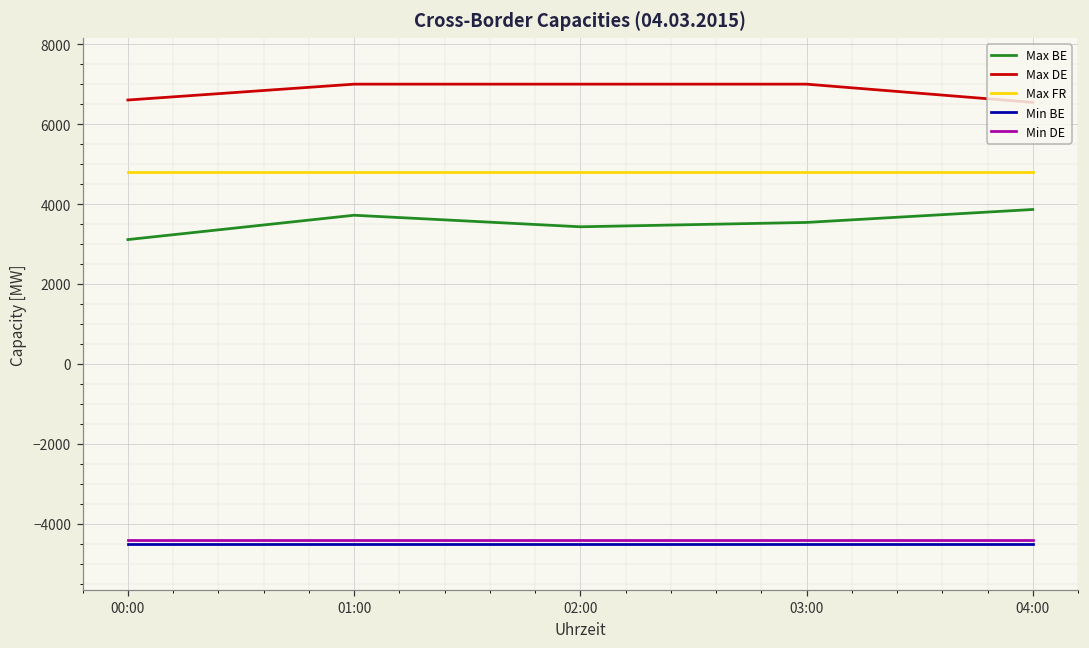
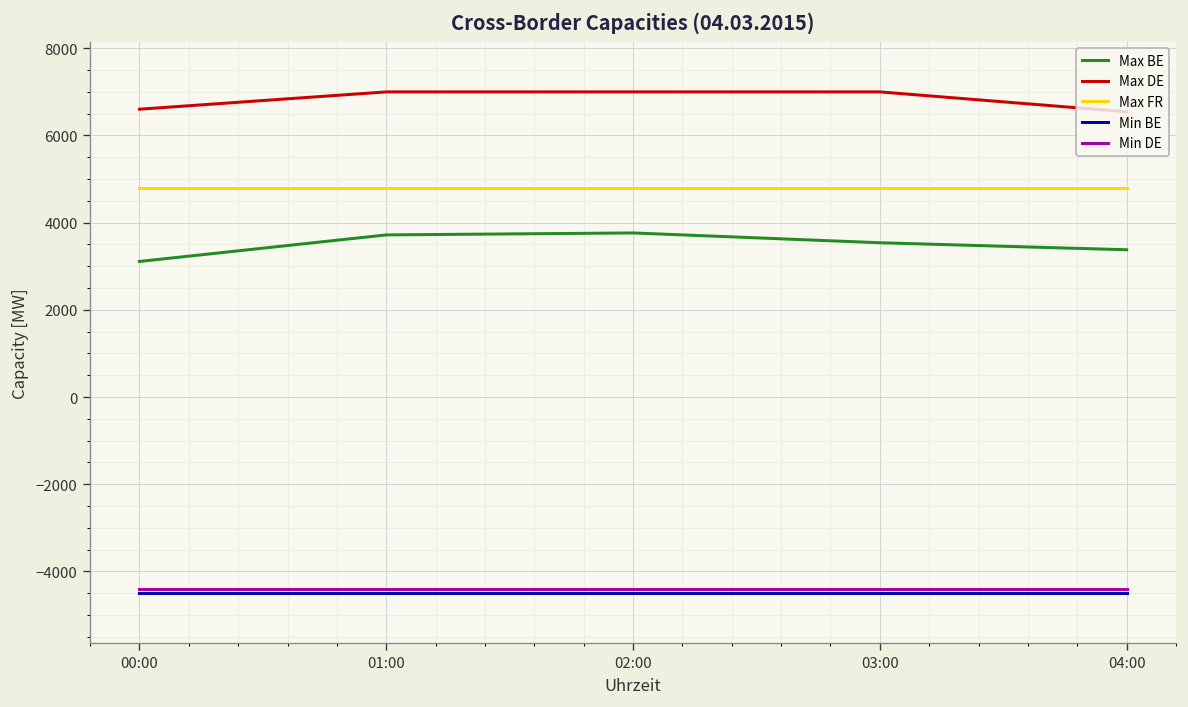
  {
    "Max BE": {
      "00:00": 3100,
      "01:00": 3700,
-     "02:00": 3400,
+     "02:00": 3800,
      "03:00": 3500,
-     "04:00": 3900
+     "04:00": 3400
    },
    "Max DE": {
      "00:00": 6600,
      "01:00": 7000,
      "02:00": 7000,
      "03:00": 7000
    },
    "Max FR": {
      "00:00": 4800,
      "01:00": 4800,
      "02:00": 4800,
      "03:00": 4800,
      "04:00": 4800
    },
    "Min BE": {
      "00:00": -4500,
      "01:00": -4500,
      "02:00": -4500,
      "03:00": -4500,
      "04:00": -4500
    },
    "Min DE": {
      "00:00": -4400,
      "01:00": -4400,
      "02:00": -4400,
      "03:00": -4400,
      "04:00": -4400
    }
  }
